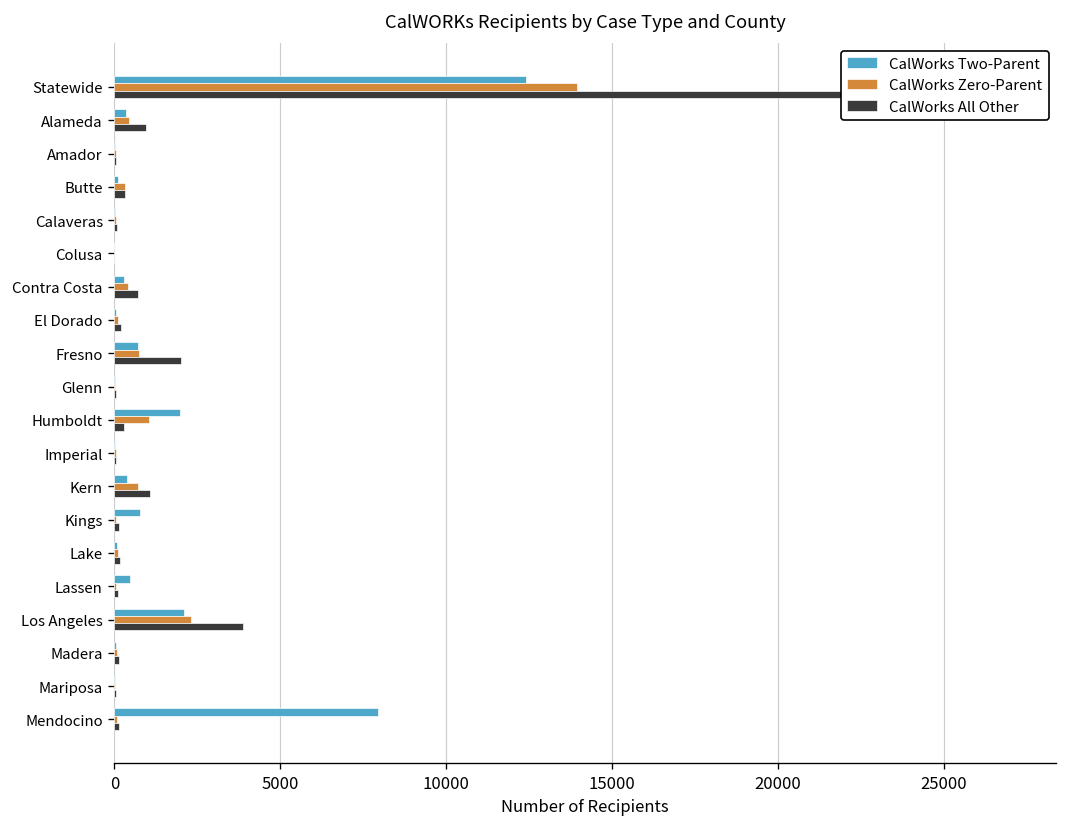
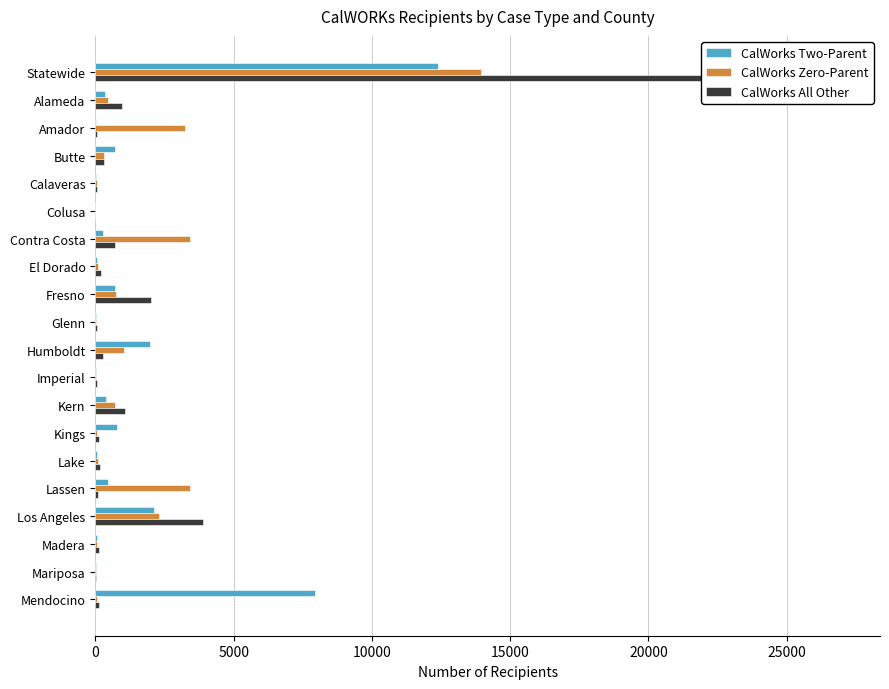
  {
    "CalWorks Two-Parent": {
      "Statewide": 12400,
      "Alameda": 300,
-     "Butte": 100,
+     "Butte": 700,
      "Colusa": 0,
      "Contra Costa": 300,
      "Fresno": 700,
      "Humboldt": 2000,
      "Kern": 400,
      "Kings": 800,
      "Lassen": 500,
      "Los Angeles": 2100,
      "Mendocino": 8000
    },
    "CalWorks Zero-Parent": {
      "Statewide": 13900,
      "Alameda": 500,
-     "Amador": 0,
+     "Amador": 3200,
      "Butte": 300,
      "Colusa": 0,
-     "Contra Costa": 400,
+     "Contra Costa": 3400,
      "El Dorado": 100,
      "Fresno": 700,
      "Humboldt": 1000,
      "Kern": 700,
      "Lake": 100,
-     "Lassen": 100,
+     "Lassen": 3400,
      "Los Angeles": 2300
    },
    "CalWorks All Other": {
      "Alameda": 1000,
      "Butte": 300,
      "Colusa": 0,
      "Contra Costa": 700,
      "El Dorado": 200,
      "Fresno": 2000,
      "Humboldt": 300,
      "Kern": 1100,
      "Kings": 100,
      "Lake": 200,
      "Lassen": 100,
      "Los Angeles": 3900,
      "Madera": 100,
      "Mendocino": 100
    }
  }
